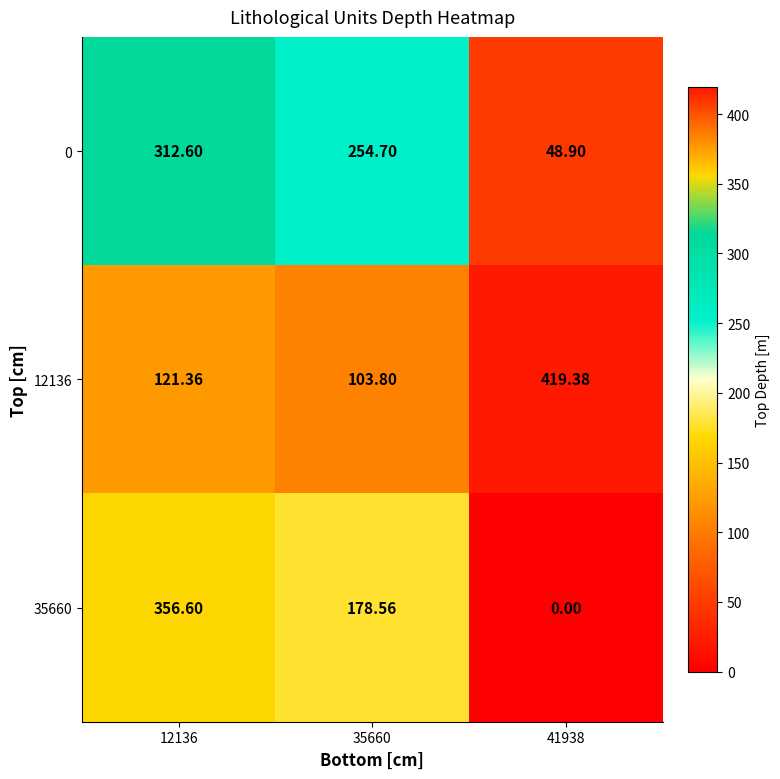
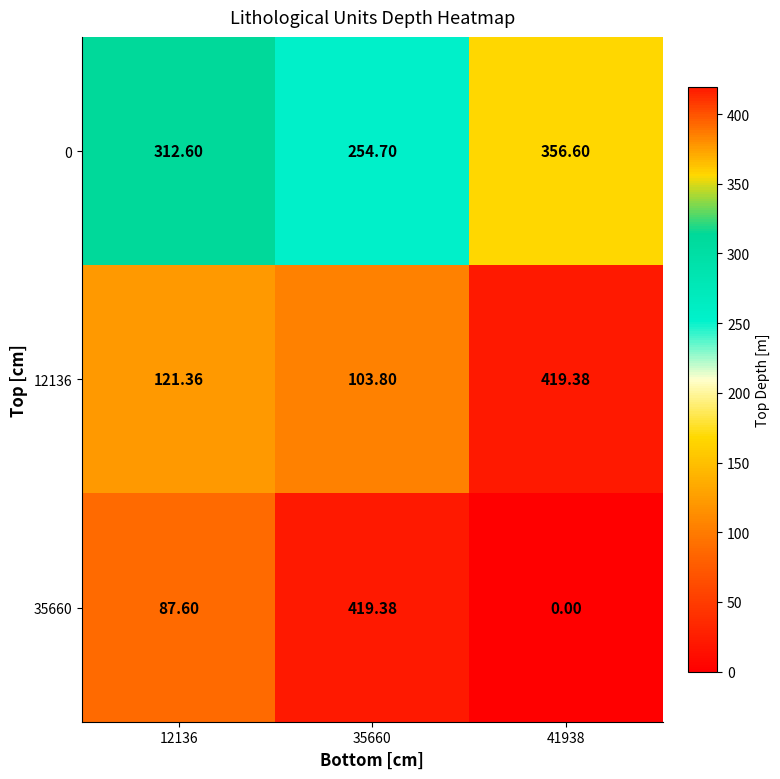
  {
    "0": {
      "12136": 312.60,
      "35660": 254.70,
-     "41938": 48.90
+     "41938": 356.60
    },
    "12136": {
      "12136": 121.36,
      "35660": 103.80,
      "41938": 419.38
    },
    "35660": {
-     "12136": 356.60,
-     "35660": 178.56,
+     "12136": 87.60,
+     "35660": 419.38,
      "41938": 0.00
    }
  }
